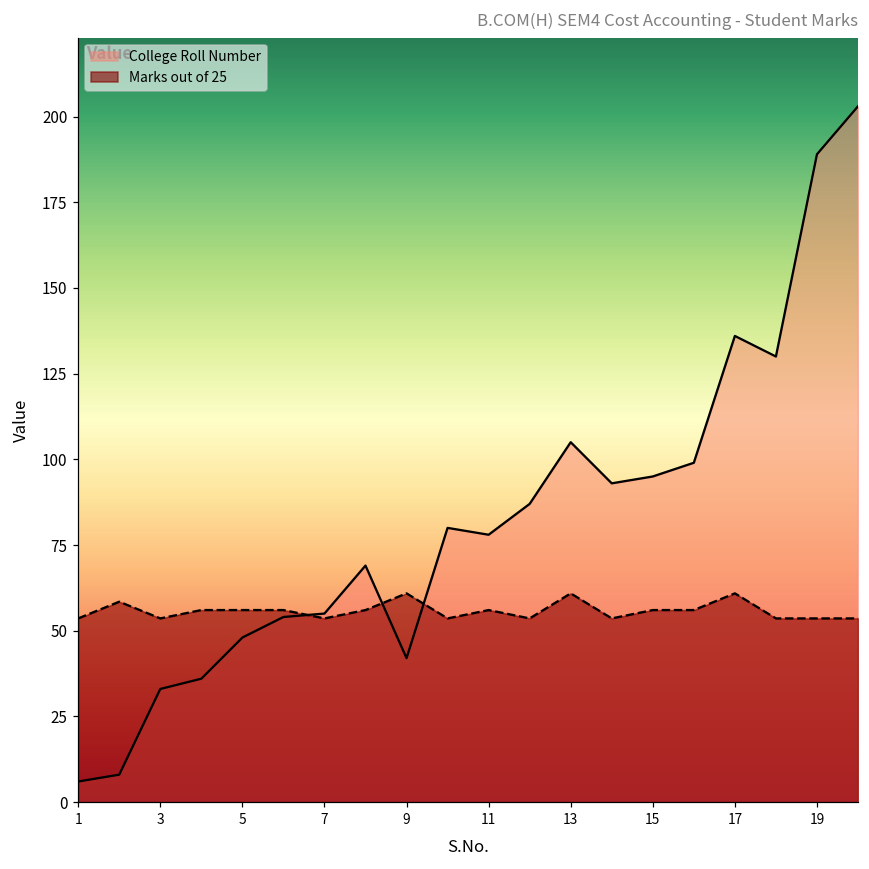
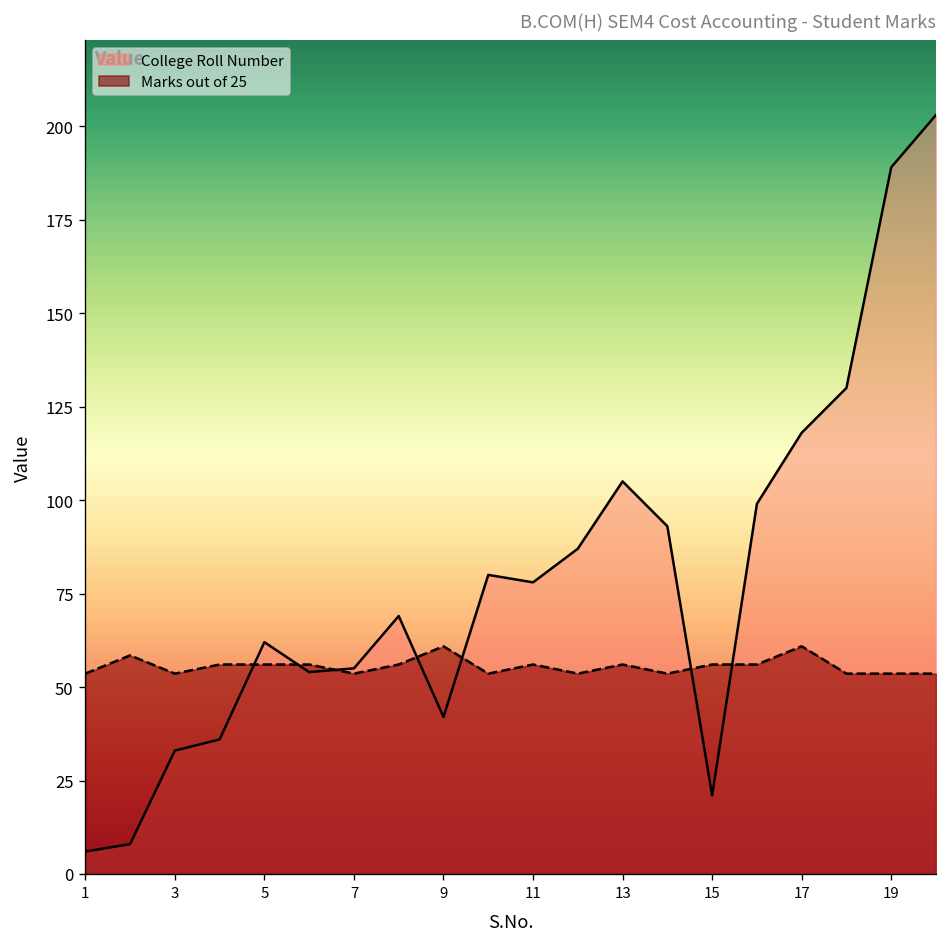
  {
    "College Roll Number": {
      "1": 6,
      "3": 33,
-     "5": 48,
+     "5": 62,
      "7": 55,
      "9": 42,
      "11": 78,
      "13": 105,
-     "15": 95,
-     "17": 136,
+     "15": 21,
+     "17": 118,
      "19": 189
    },
    "Marks out of 25": {
      "1": 54,
      "3": 54,
      "5": 56,
      "7": 54,
      "9": 61,
      "11": 56,
-     "13": 61,
+     "13": 56,
      "15": 56,
      "17": 61,
      "19": 54
    }
  }
